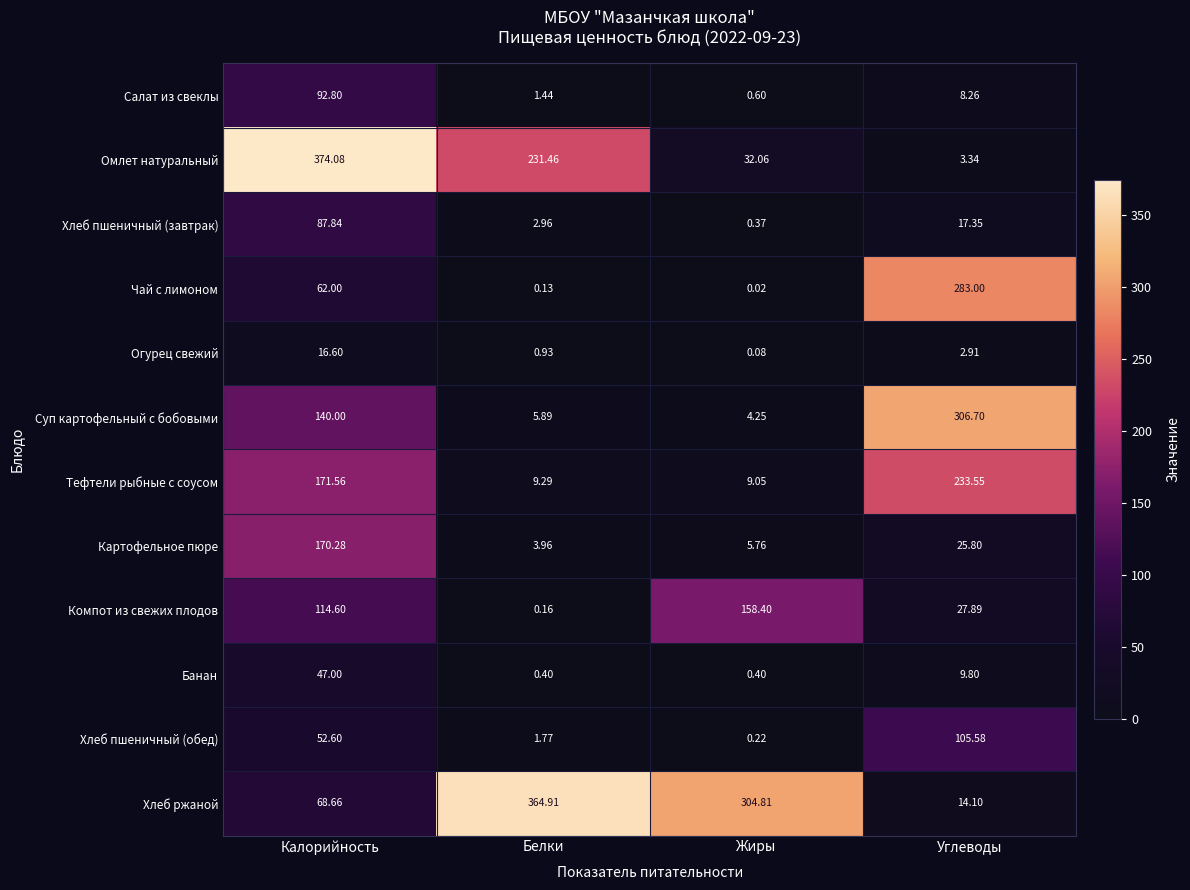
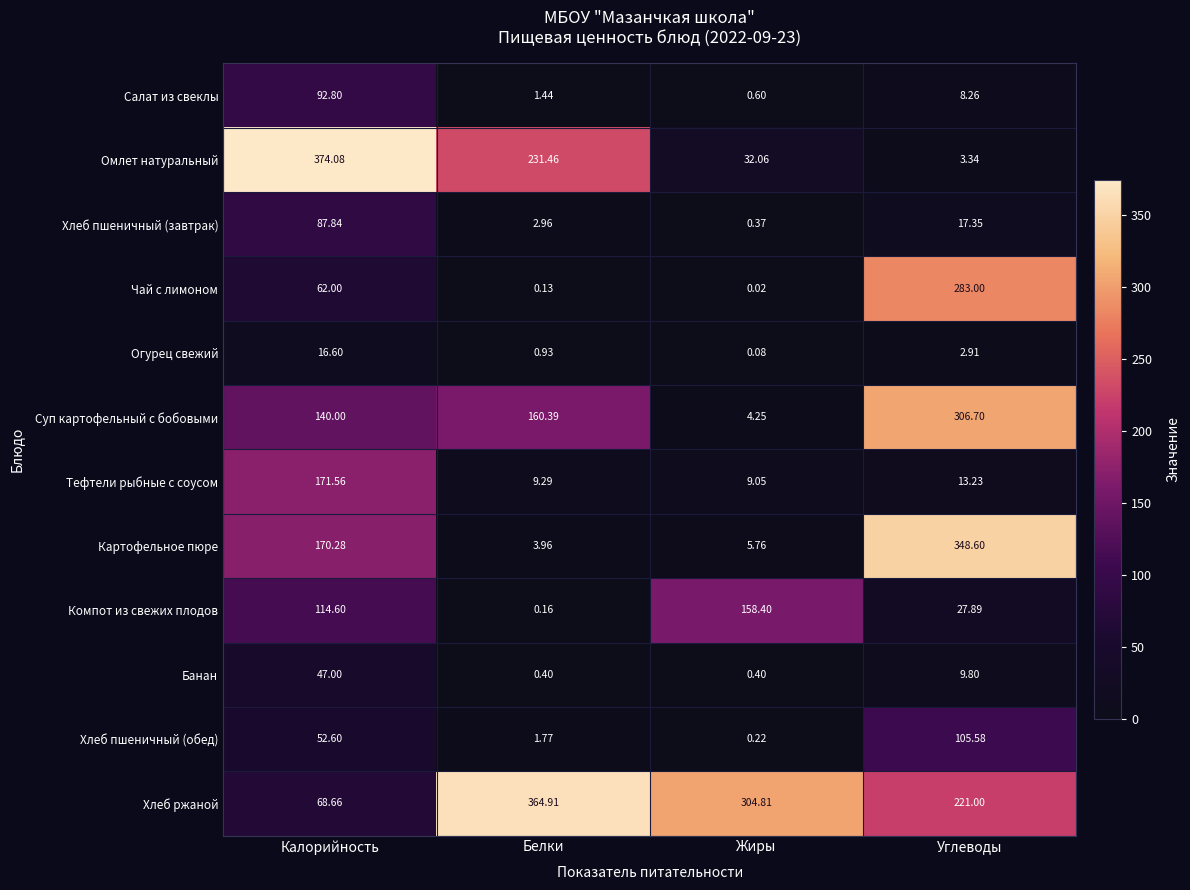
  {
    "Салат из свеклы": {
      "Калорийность": 92.80,
      "Белки": 1.44,
      "Жиры": 0.60,
      "Углеводы": 8.26
    },
    "Омлет натуральный": {
      "Калорийность": 374.08,
      "Белки": 231.46,
      "Жиры": 32.06,
      "Углеводы": 3.34
    },
    "Хлеб пшеничный (завтрак)": {
      "Калорийность": 87.84,
      "Белки": 2.96,
      "Жиры": 0.37,
      "Углеводы": 17.35
    },
    "Чай с лимоном": {
      "Калорийность": 62.00,
      "Белки": 0.13,
      "Жиры": 0.02,
      "Углеводы": 283.00
    },
    "Огурец свежий": {
      "Калорийность": 16.60,
      "Белки": 0.93,
      "Жиры": 0.08,
      "Углеводы": 2.91
    },
    "Суп картофельный с бобовыми": {
      "Калорийность": 140.00,
-     "Белки": 5.89,
+     "Белки": 160.39,
      "Жиры": 4.25,
      "Углеводы": 306.70
    },
    "Тефтели рыбные с соусом": {
      "Калорийность": 171.56,
      "Белки": 9.29,
      "Жиры": 9.05,
-     "Углеводы": 233.55
+     "Углеводы": 13.23
    },
    "Картофельное пюре": {
      "Калорийность": 170.28,
      "Белки": 3.96,
      "Жиры": 5.76,
-     "Углеводы": 25.80
+     "Углеводы": 348.60
    },
    "Компот из свежих плодов": {
      "Калорийность": 114.60,
      "Белки": 0.16,
      "Жиры": 158.40,
      "Углеводы": 27.89
    },
    "Банан": {
      "Калорийность": 47.00,
      "Белки": 0.40,
      "Жиры": 0.40,
      "Углеводы": 9.80
    },
    "Хлеб пшеничный (обед)": {
      "Калорийность": 52.60,
      "Белки": 1.77,
      "Жиры": 0.22,
      "Углеводы": 105.58
    },
    "Хлеб ржаной": {
      "Калорийность": 68.66,
      "Белки": 364.91,
      "Жиры": 304.81,
-     "Углеводы": 14.10
+     "Углеводы": 221.00
    }
  }
